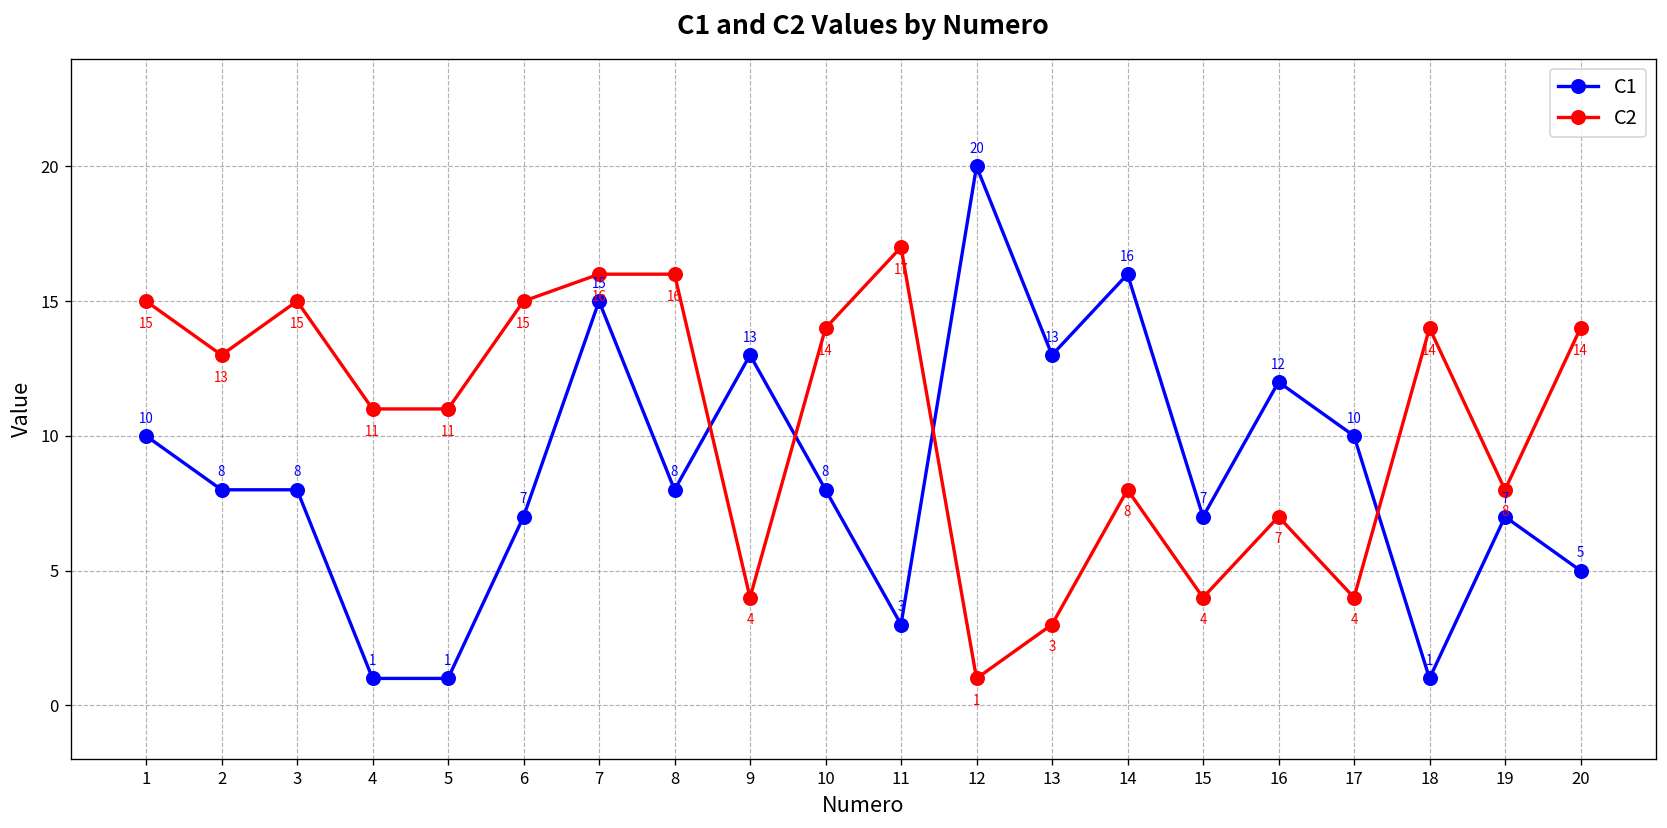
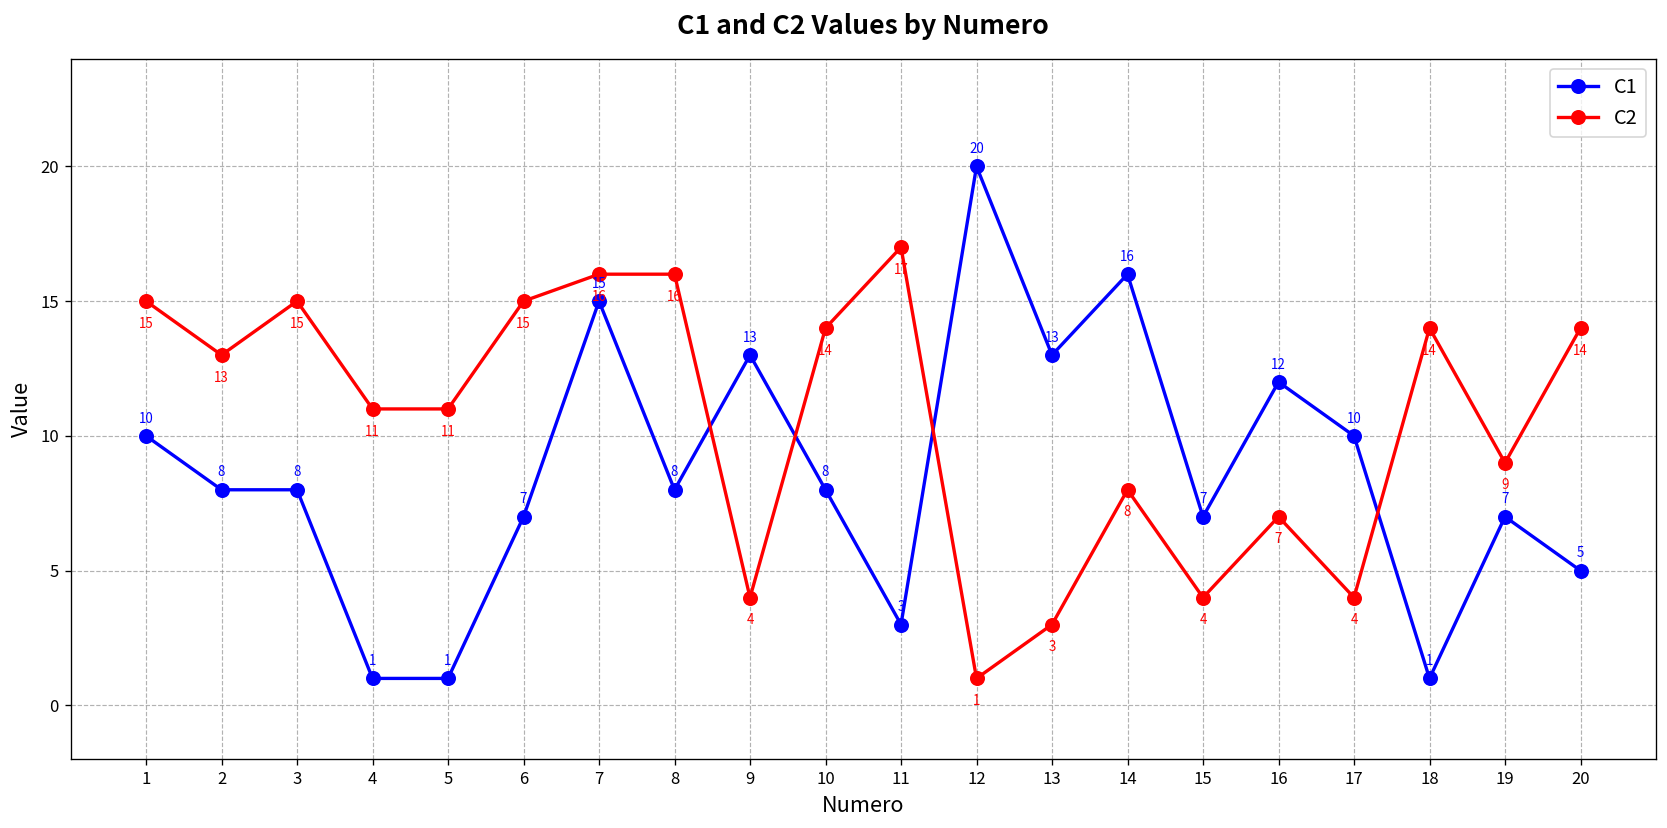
  {
    "C1": {
      "1": 10,
      "2": 8,
      "3": 8,
      "4": 1,
      "5": 1,
      "6": 7,
      "7": 15,
      "8": 8,
      "9": 13,
      "10": 8,
      "11": 3,
      "12": 20,
      "13": 13,
      "14": 16,
      "15": 7,
      "16": 12,
      "17": 10,
      "18": 1,
      "19": 7,
      "20": 5
    },
    "C2": {
      "1": 15,
      "2": 13,
      "3": 15,
      "4": 11,
      "5": 11,
      "6": 15,
      "8": 16,
      "9": 4,
      "10": 14,
      "11": 17,
      "12": 1,
      "13": 3,
      "14": 8,
      "15": 4,
      "16": 7,
      "17": 4,
      "18": 14,
-     "19": 8,
+     "19": 9,
      "20": 14
    }
  }
